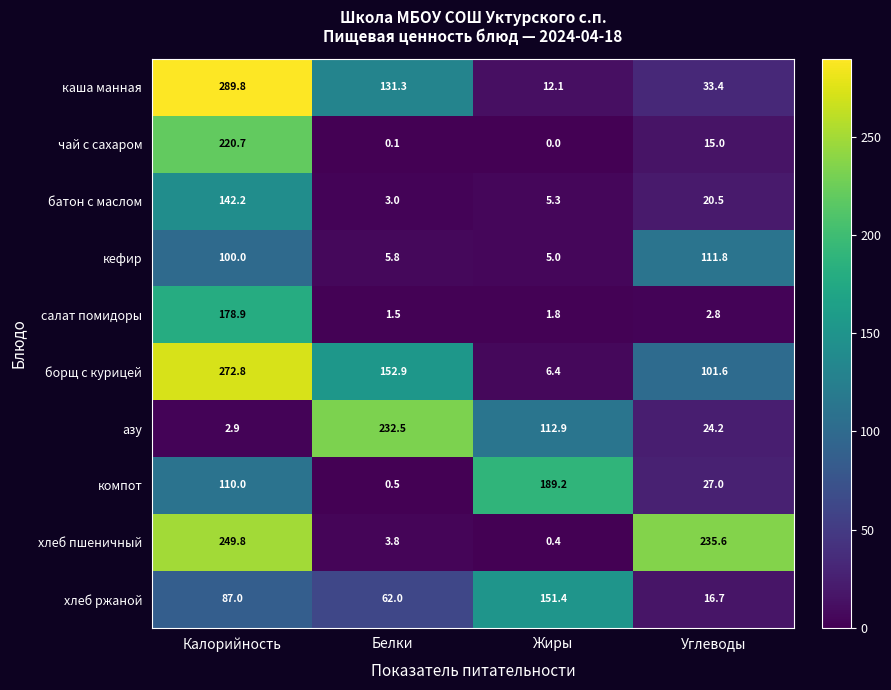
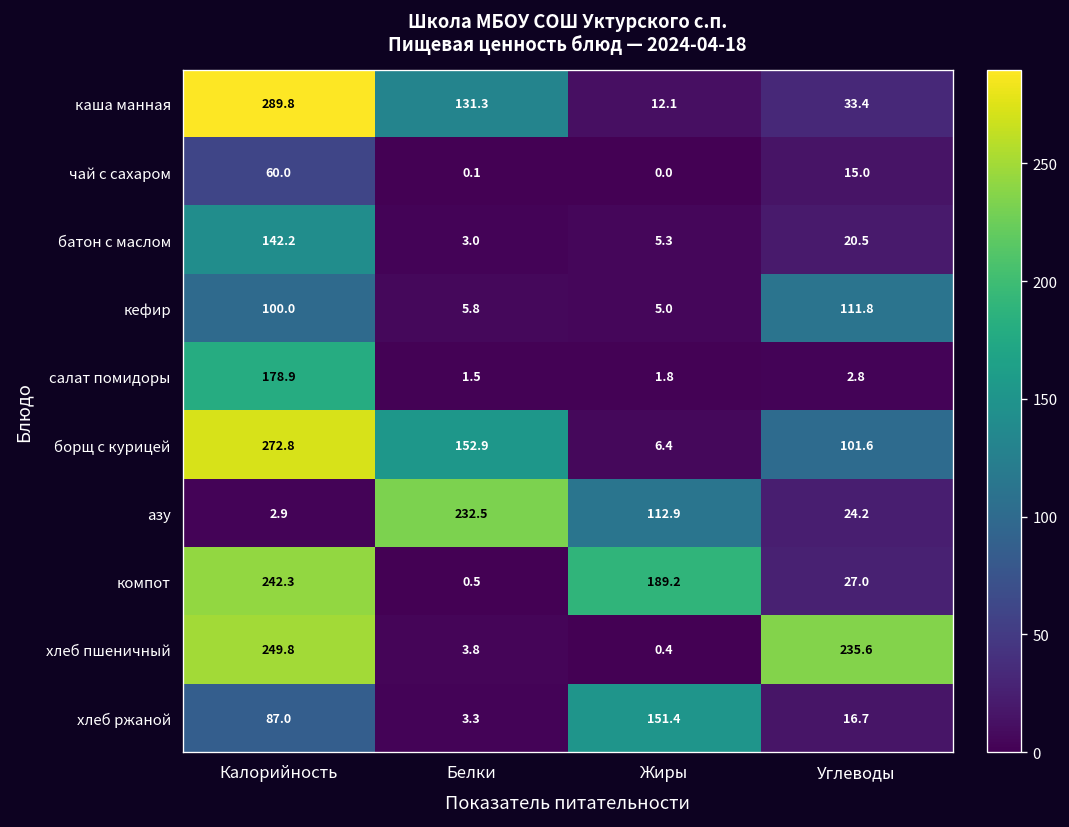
  {
    "каша манная": {
      "Калорийность": 289.8,
      "Белки": 131.3,
      "Жиры": 12.1,
      "Углеводы": 33.4
    },
    "чай с сахаром": {
-     "Калорийность": 220.7,
+     "Калорийность": 60.0,
      "Белки": 0.1,
      "Жиры": 0.0,
      "Углеводы": 15.0
    },
    "батон с маслом": {
      "Калорийность": 142.2,
      "Белки": 3.0,
      "Жиры": 5.3,
      "Углеводы": 20.5
    },
    "кефир": {
      "Калорийность": 100.0,
      "Белки": 5.8,
      "Жиры": 5.0,
      "Углеводы": 111.8
    },
    "салат помидоры": {
      "Калорийность": 178.9,
      "Белки": 1.5,
      "Жиры": 1.8,
      "Углеводы": 2.8
    },
    "борщ с курицей": {
      "Калорийность": 272.8,
      "Белки": 152.9,
      "Жиры": 6.4,
      "Углеводы": 101.6
    },
    "азу": {
      "Калорийность": 2.9,
      "Белки": 232.5,
      "Жиры": 112.9,
      "Углеводы": 24.2
    },
    "компот": {
-     "Калорийность": 110.0,
+     "Калорийность": 242.3,
      "Белки": 0.5,
      "Жиры": 189.2,
      "Углеводы": 27.0
    },
    "хлеб пшеничный": {
      "Калорийность": 249.8,
      "Белки": 3.8,
      "Жиры": 0.4,
      "Углеводы": 235.6
    },
    "хлеб ржаной": {
      "Калорийность": 87.0,
-     "Белки": 62.0,
+     "Белки": 3.3,
      "Жиры": 151.4,
      "Углеводы": 16.7
    }
  }
